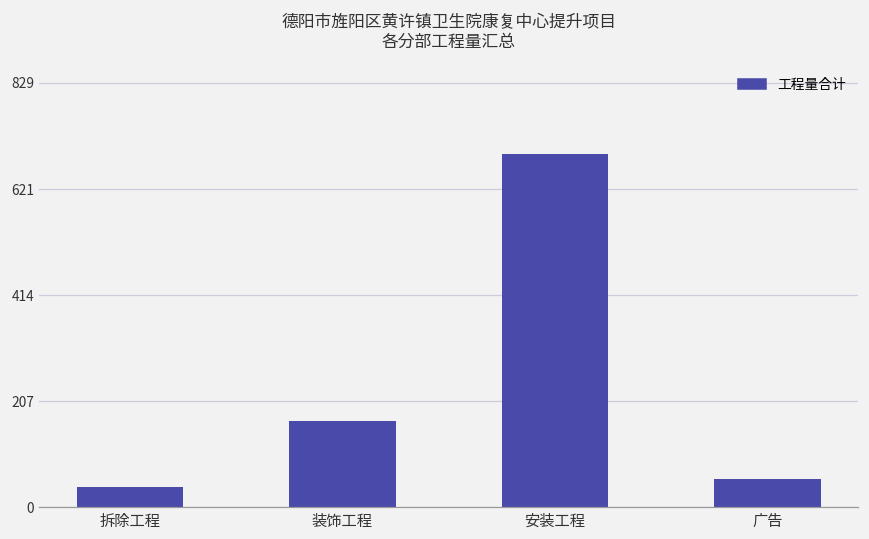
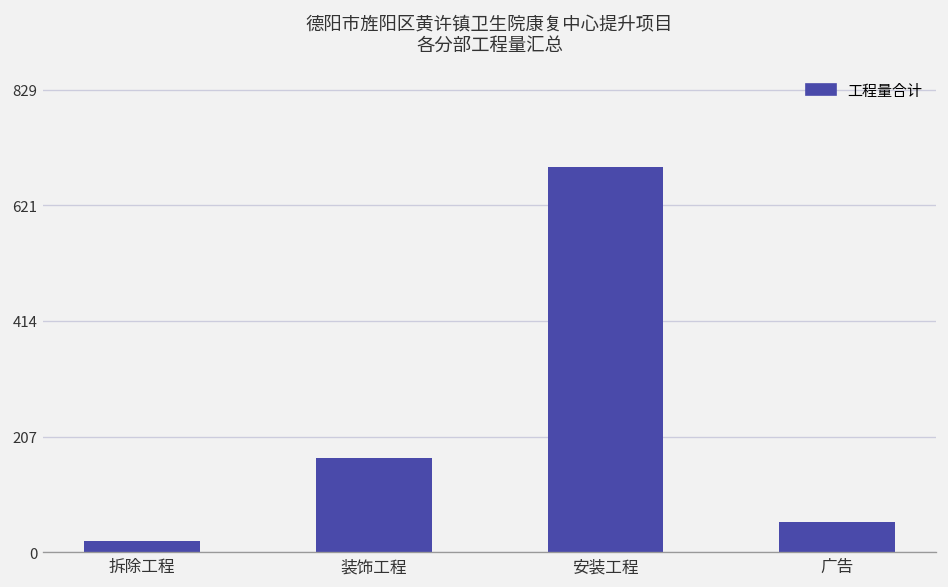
  {
-   "拆除工程": 40,
+   "拆除工程": 20,
    "装饰工程": 170,
    "安装工程": 690,
    "广告": 60
  }
